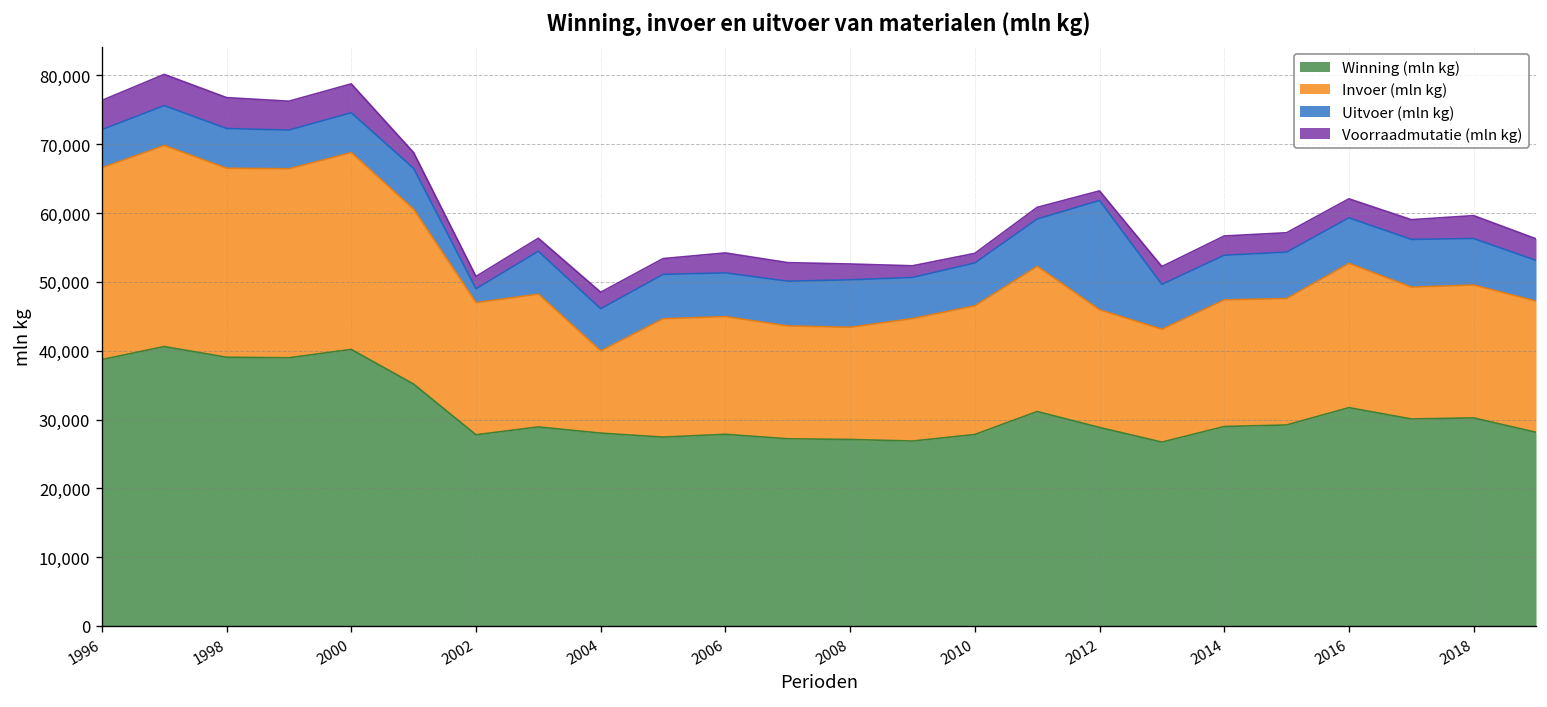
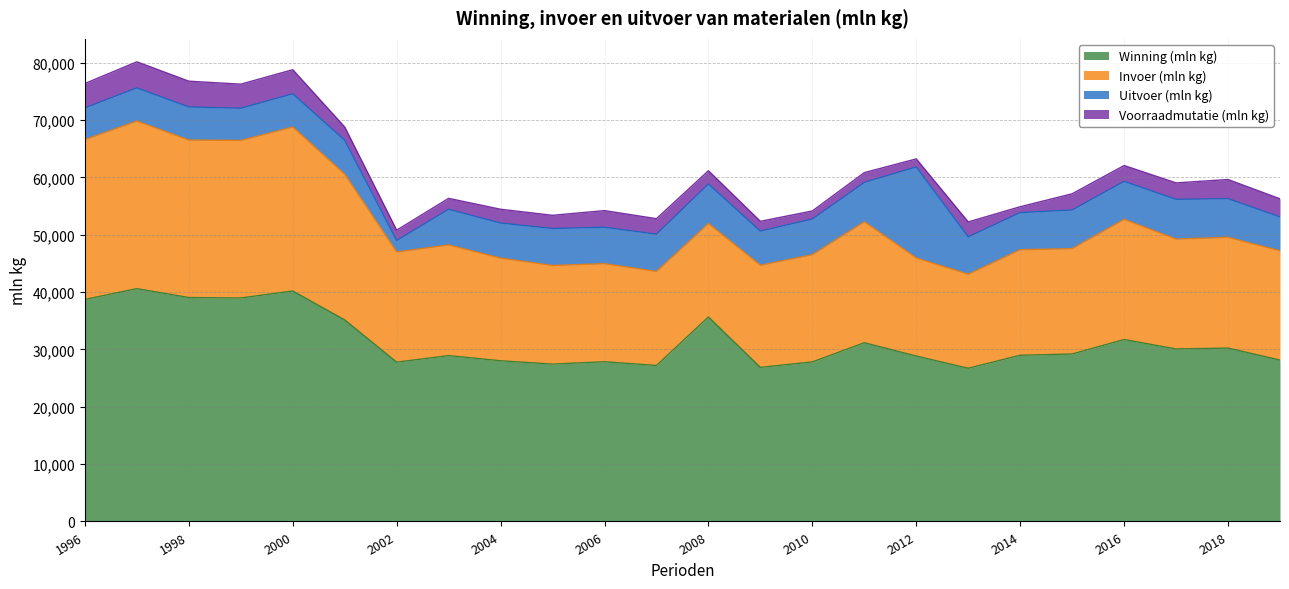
  {
    "Winning (mln kg)": {
      "1996": "39,000",
      "1998": "39,000",
      "2000": "40,000",
      "2002": "28,000",
      "2004": "28,000",
      "2006": "28,000",
-     "2008": "27,000",
+     "2008": "36,000",
      "2010": "28,000",
      "2012": "29,000",
      "2014": "29,000",
      "2016": "32,000",
      "2018": "30,000"
    },
    "Invoer (mln kg)": {
      "1996": "28,000",
      "1998": "27,000",
      "2000": "29,000",
      "2002": "19,000",
-     "2004": "12,000",
+     "2004": "18,000",
      "2006": "17,000",
      "2008": "16,000",
      "2010": "19,000",
      "2012": "17,000",
      "2014": "18,000",
      "2016": "21,000",
      "2018": "19,000"
    },
    "Uitvoer (mln kg)": {
      "1996": "6,000",
      "1998": "6,000",
      "2000": "6,000",
      "2002": "2,000",
      "2004": "6,000",
      "2006": "6,000",
      "2008": "7,000",
      "2010": "6,000",
      "2012": "16,000",
      "2014": "6,000",
      "2016": "7,000",
      "2018": "7,000"
    },
    "Voorraadmutatie (mln kg)": {
      "1996": "4,000",
      "1998": "4,000",
      "2000": "4,000",
      "2002": "2,000",
      "2004": "2,000",
      "2006": "3,000",
      "2008": "2,000",
      "2010": "1,000",
      "2012": "1,000",
-     "2014": "3,000",
+     "2014": "1,000",
      "2016": "3,000",
      "2018": "3,000"
    }
  }
